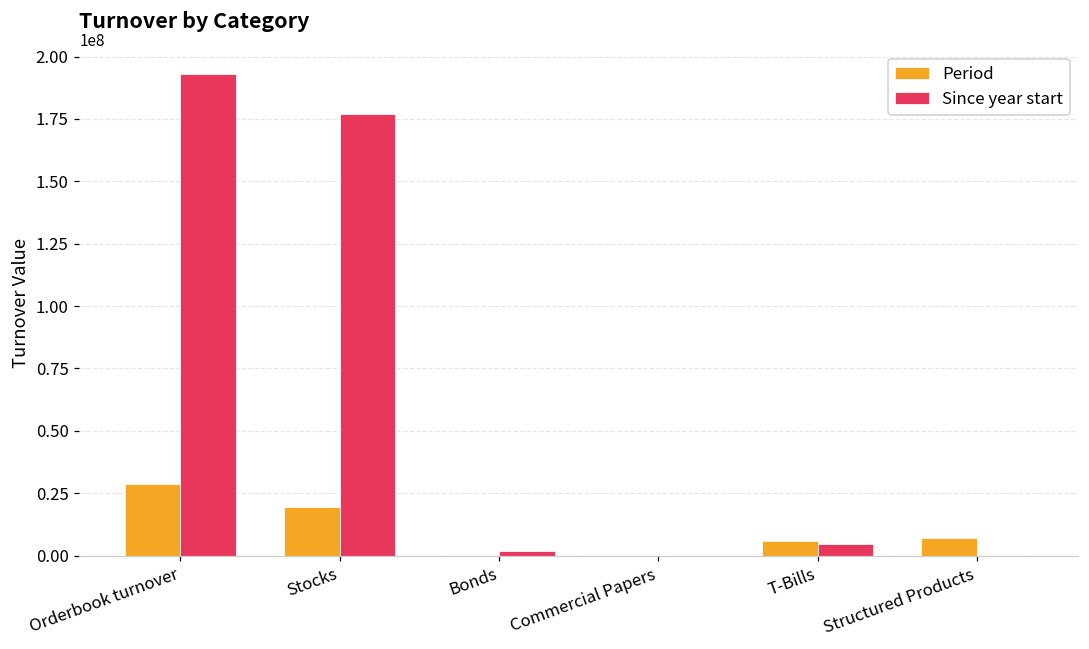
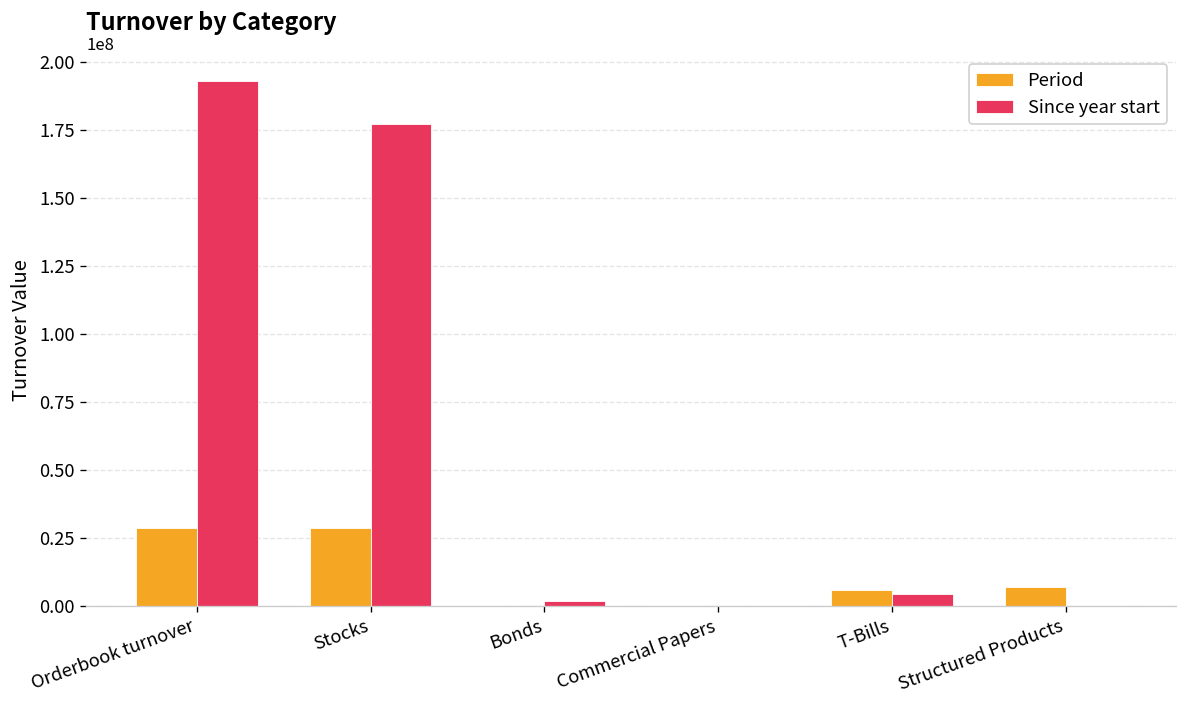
  {
    "Period": {
      "Orderbook turnover": 29000000,
-     "Stocks": 20000000,
+     "Stocks": 29000000,
      "Commercial Papers": 0,
      "T-Bills": 6000000,
      "Structured Products": 7000000
    },
    "Since year start": {
      "Orderbook turnover": 193000000,
      "Stocks": 177000000,
      "Bonds": 2000000,
      "Commercial Papers": 0,
      "T-Bills": 5000000,
      "Structured Products": 0
    }
  }
